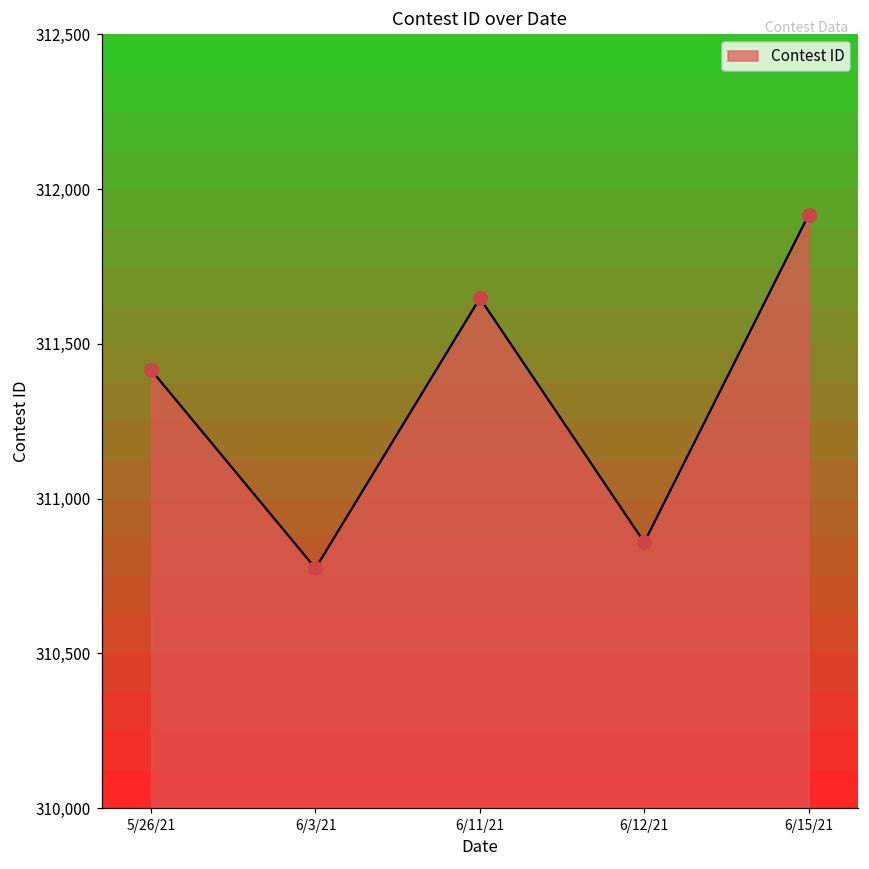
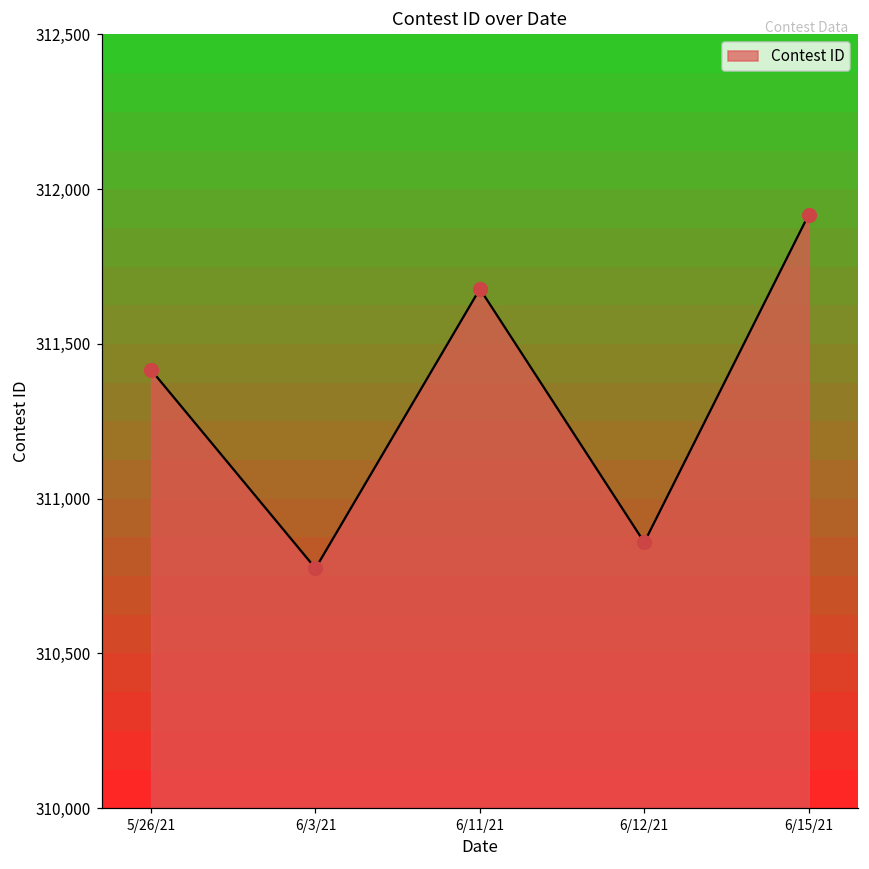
  {
    "5/26/21": "311,420",
    "6/3/21": "310,780",
-   "6/11/21": "311,650",
+   "6/11/21": "311,680",
    "6/12/21": "310,860",
    "6/15/21": "311,920"
  }
